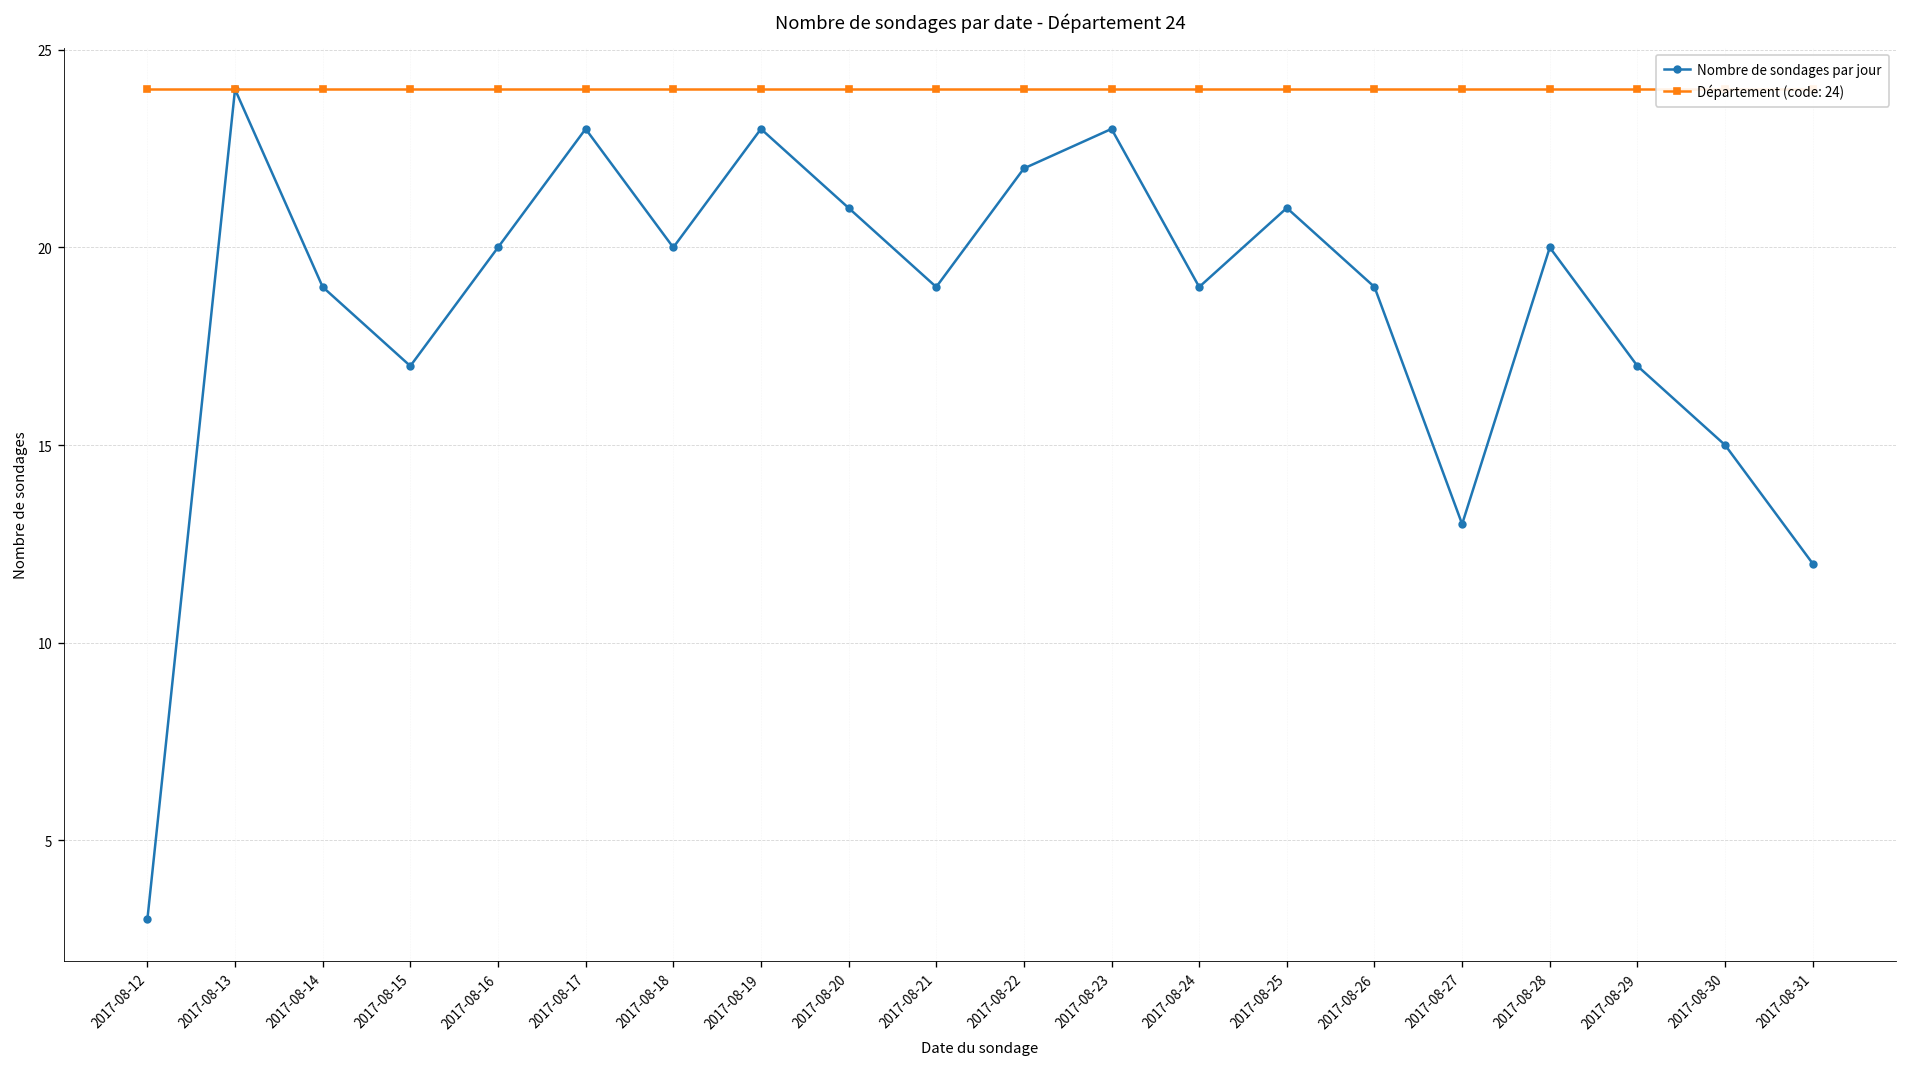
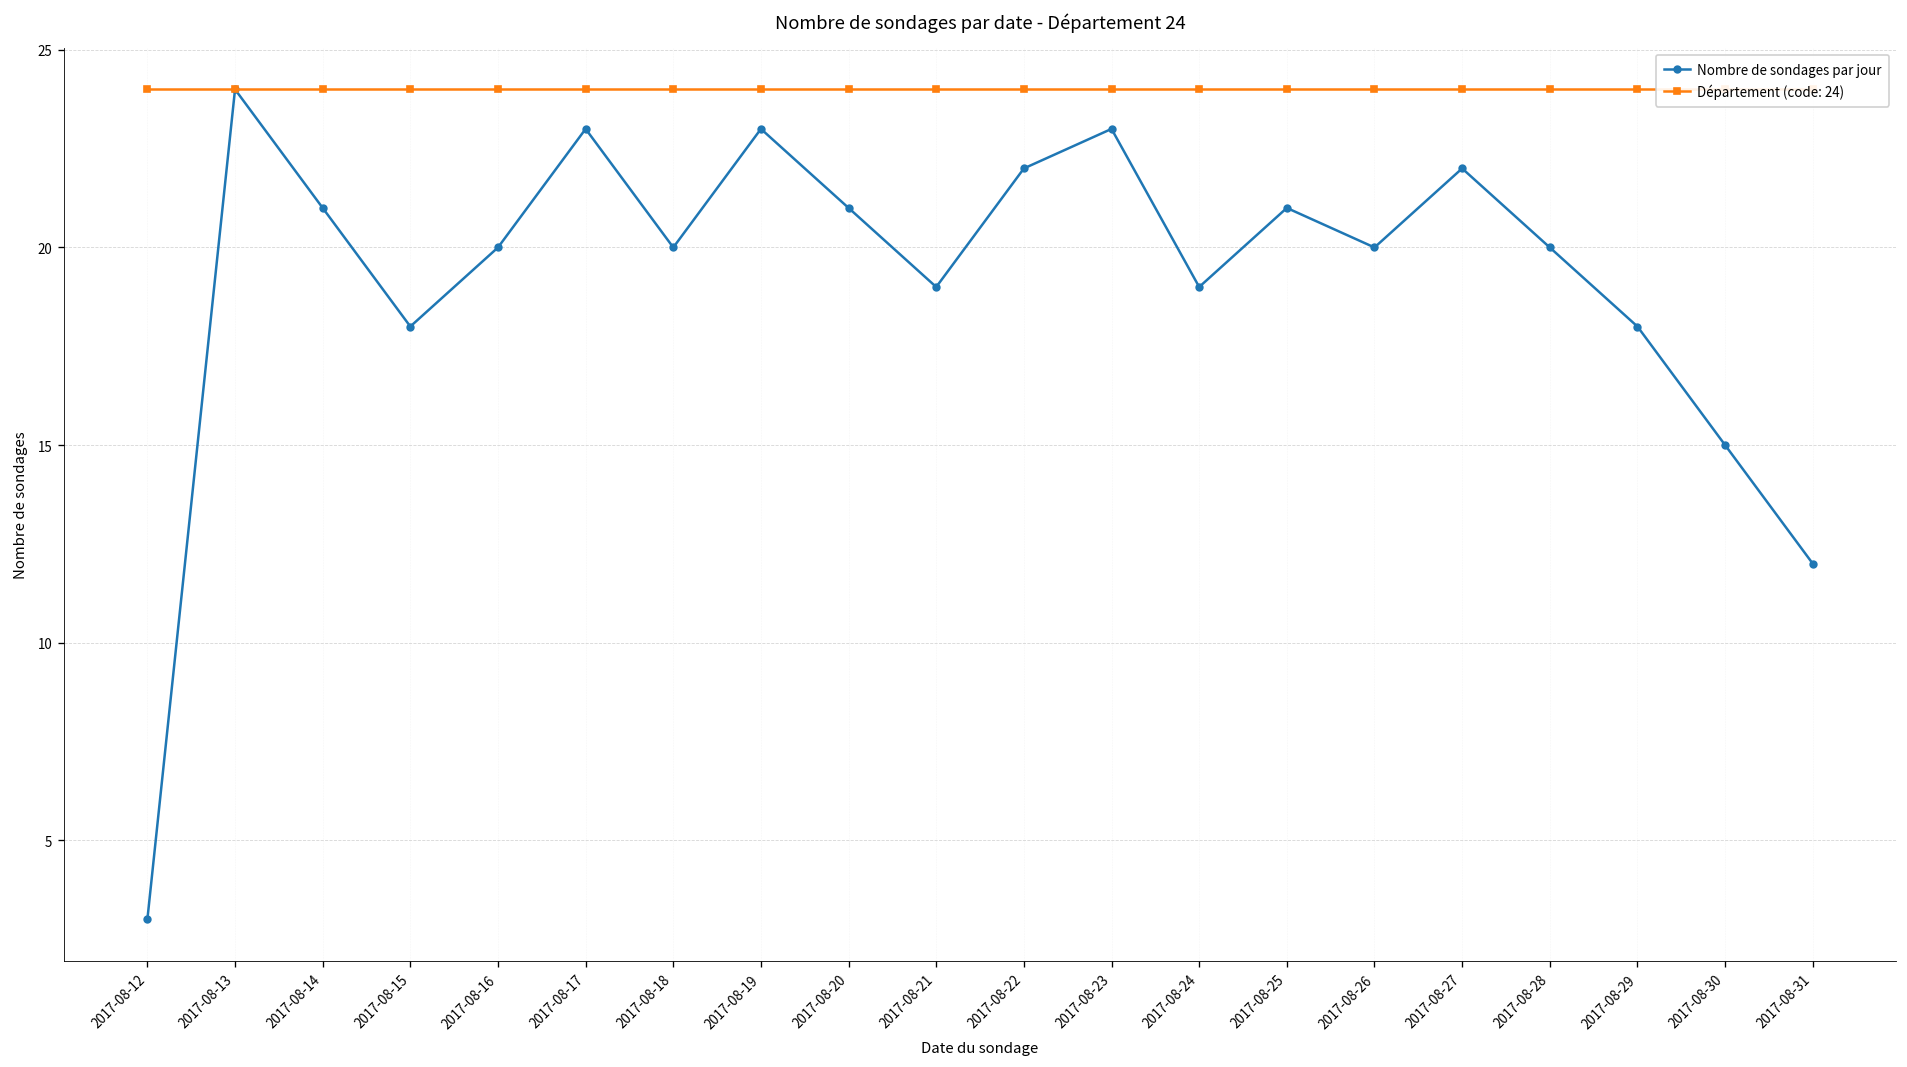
  {
    "Nombre de sondages par jour": {
      "2017-08-12": 3,
-     "2017-08-14": 19,
-     "2017-08-15": 17,
+     "2017-08-14": 21,
+     "2017-08-15": 18,
      "2017-08-16": 20,
      "2017-08-17": 23,
      "2017-08-18": 20,
      "2017-08-19": 23,
      "2017-08-20": 21,
      "2017-08-21": 19,
      "2017-08-22": 22,
      "2017-08-23": 23,
      "2017-08-24": 19,
      "2017-08-25": 21,
-     "2017-08-26": 19,
-     "2017-08-27": 13,
+     "2017-08-26": 20,
+     "2017-08-27": 22,
      "2017-08-28": 20,
-     "2017-08-29": 17,
+     "2017-08-29": 18,
      "2017-08-30": 15,
      "2017-08-31": 12
    },
    "Département (code: 24)": {
      "2017-08-12": 24,
      "2017-08-14": 24,
      "2017-08-15": 24,
      "2017-08-16": 24,
      "2017-08-17": 24,
      "2017-08-18": 24,
      "2017-08-19": 24,
      "2017-08-20": 24,
      "2017-08-21": 24,
      "2017-08-22": 24,
      "2017-08-23": 24,
      "2017-08-24": 24,
      "2017-08-25": 24,
      "2017-08-26": 24,
      "2017-08-27": 24,
      "2017-08-28": 24,
      "2017-08-29": 24
    }
  }
